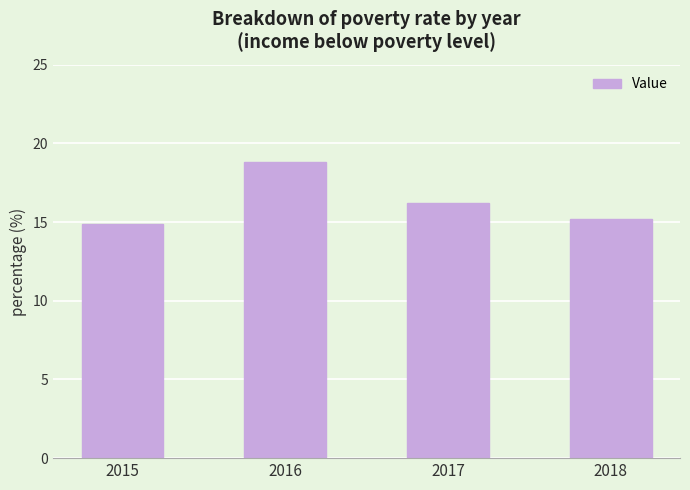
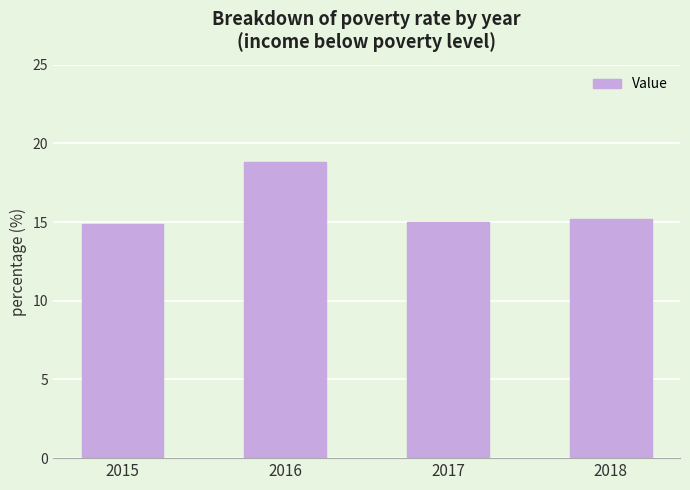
  {
    "2015": 14.9,
    "2016": 18.8,
-   "2017": 16.2,
+   "2017": 15.0,
    "2018": 15.2
  }
